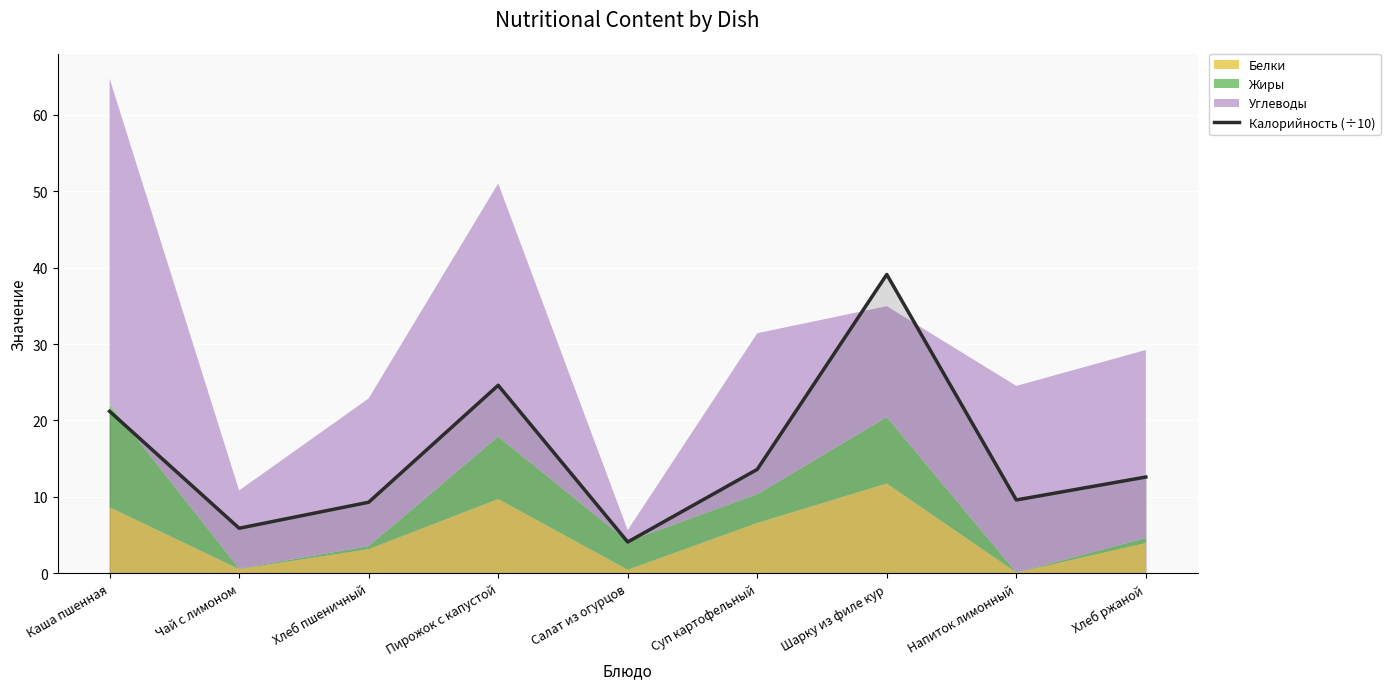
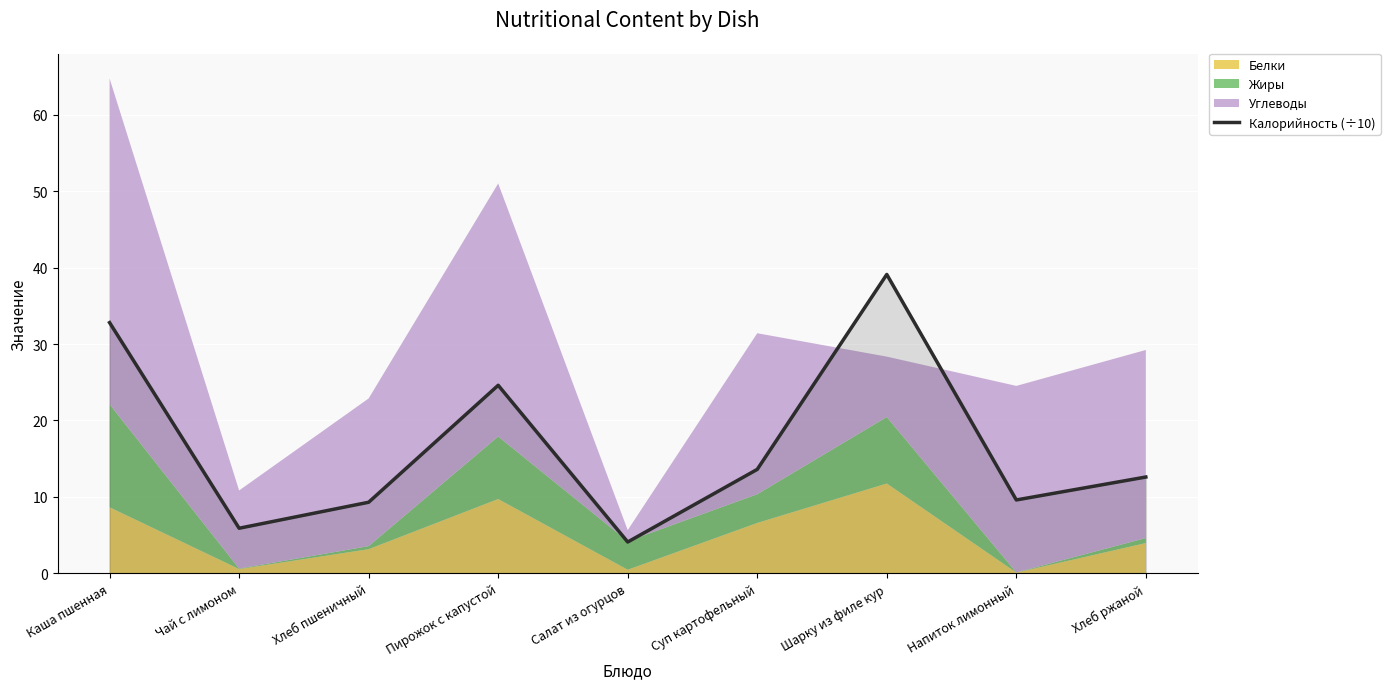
  {
    "Калорийность (÷10)": {
-     "Каша пшенная": 21,
+     "Каша пшенная": 33,
      "Чай с лимоном": 6,
      "Хлеб пшеничный": 9,
      "Пирожок с капустой": 25,
      "Суп картофельный": 14,
      "Шарку из филе кур": 39,
      "Напиток лимонный": 10,
      "Хлеб ржаной": 13
    },
    "Белки": {
      "Каша пшенная": 9,
      "Хлеб пшеничный": 3,
      "Пирожок с капустой": 10,
      "Салат из огурцов": 0,
      "Суп картофельный": 7,
      "Шарку из филе кур": 12,
      "Хлеб ржаной": 4
    },
    "Жиры": {
      "Каша пшенная": 13,
      "Хлеб пшеничный": 0,
      "Пирожок с капустой": 8,
      "Суп картофельный": 4,
      "Шарку из филе кур": 9,
      "Хлеб ржаной": 1
    },
    "Углеводы": {
      "Каша пшенная": 43,
      "Чай с лимоном": 10,
      "Хлеб пшеничный": 19,
      "Пирожок с капустой": 33,
      "Салат из огурцов": 1,
      "Суп картофельный": 21,
-     "Шарку из филе кур": 15,
+     "Шарку из филе кур": 8,
      "Напиток лимонный": 24,
      "Хлеб ржаной": 25
    }
  }
